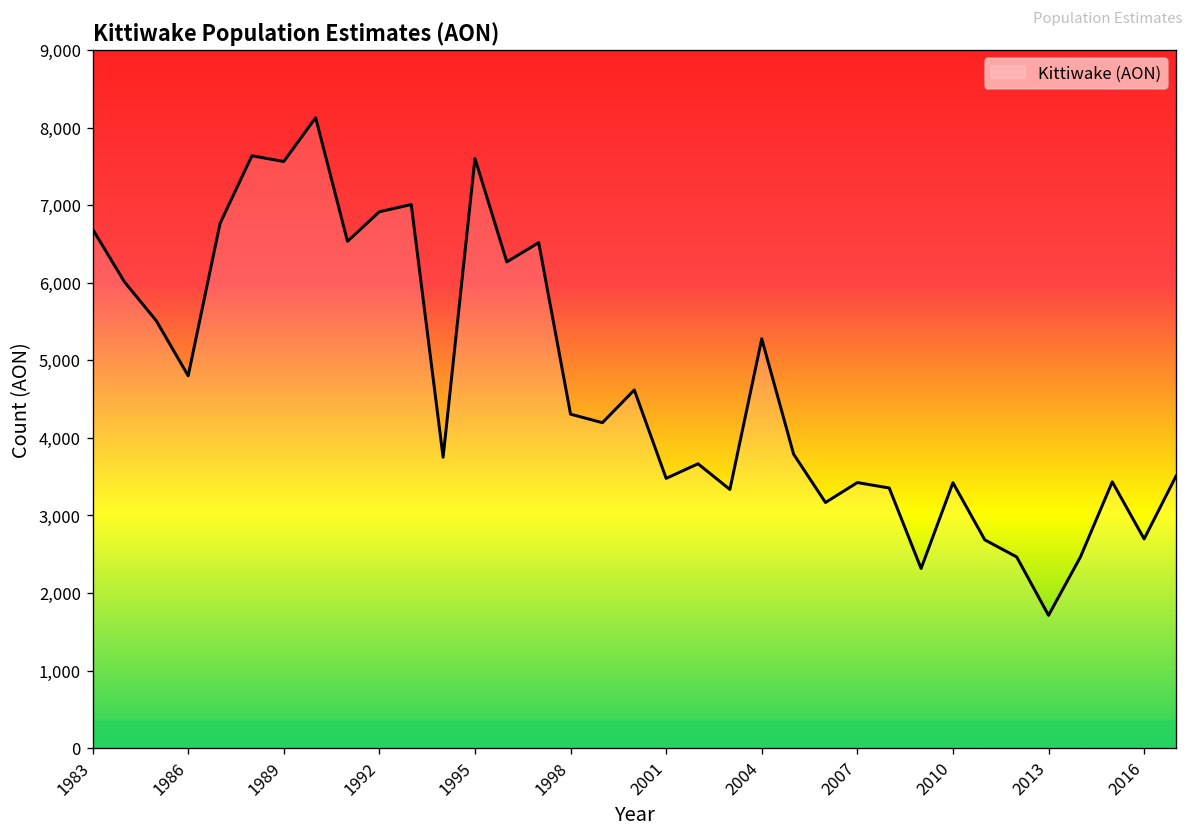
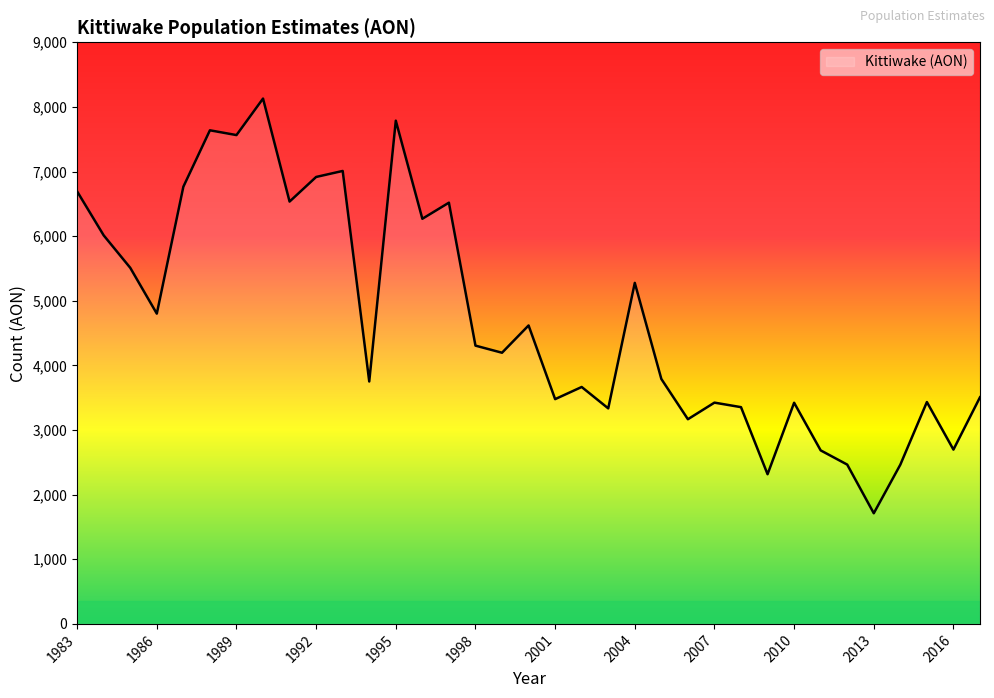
  {
    "1983": "6,700",
    "1986": "4,800",
    "1989": "7,600",
    "1992": "6,900",
-   "1995": "7,600",
+   "1995": "7,800",
    "1998": "4,300",
    "2001": "3,500",
    "2004": "5,300",
    "2007": "3,400",
    "2010": "3,400",
    "2013": "1,700",
    "2016": "2,700"
  }
